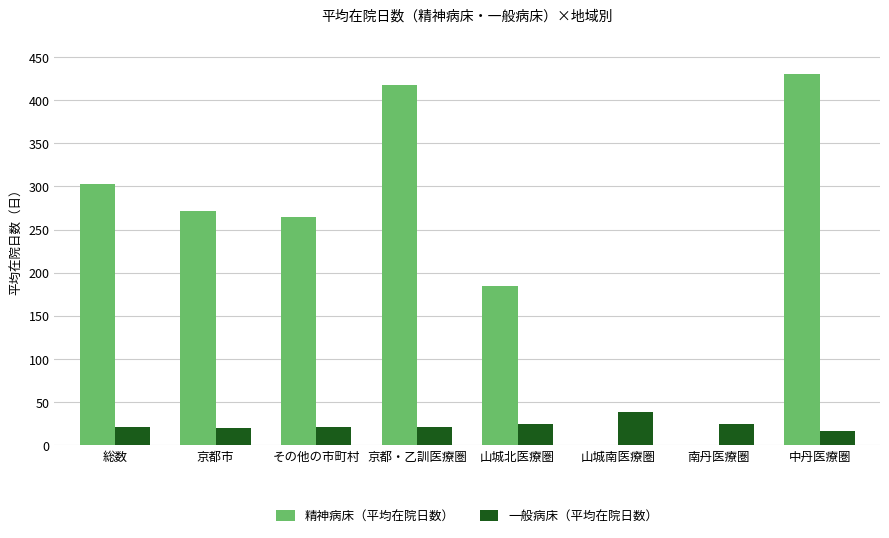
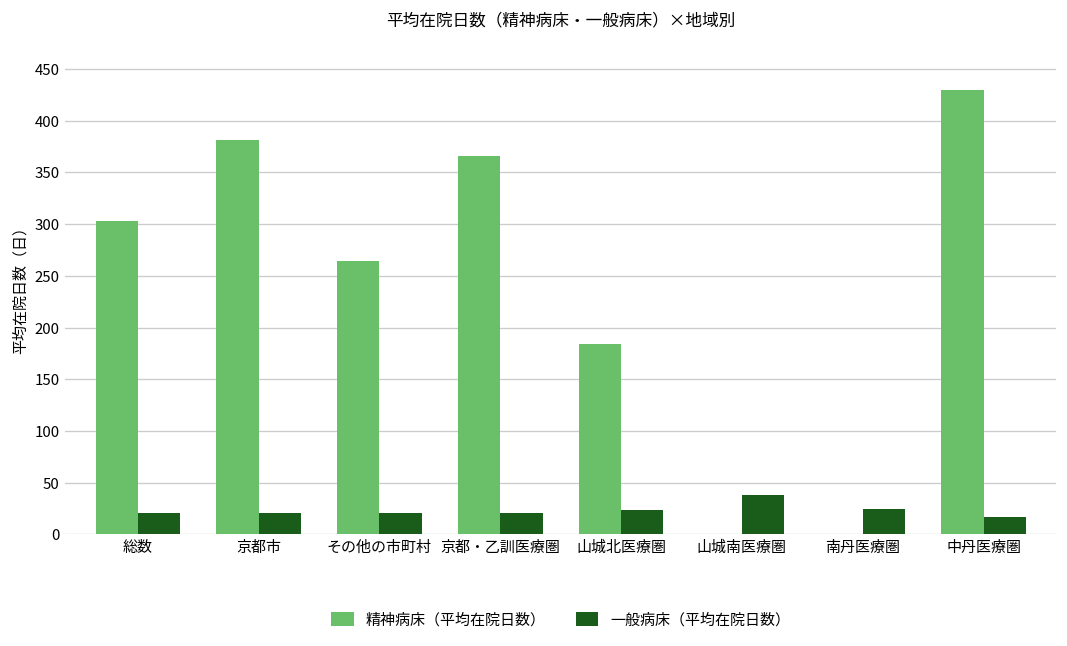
  {
    "精神病床（平均在院日数）": {
      "総数": 300,
-     "京都市": 270,
+     "京都市": 380,
      "その他の市町村": 260,
-     "京都・乙訓医療圏": 420,
+     "京都・乙訓医療圏": 370,
      "山城北医療圏": 180,
      "山城南医療圏": 0,
      "南丹医療圏": 0,
      "中丹医療圏": 430
    },
    "一般病床（平均在院日数）": {
      "総数": 20,
      "京都市": 20,
      "その他の市町村": 20,
      "京都・乙訓医療圏": 20,
      "山城北医療圏": 20,
      "山城南医療圏": 40,
      "南丹医療圏": 20,
      "中丹医療圏": 20
    }
  }
